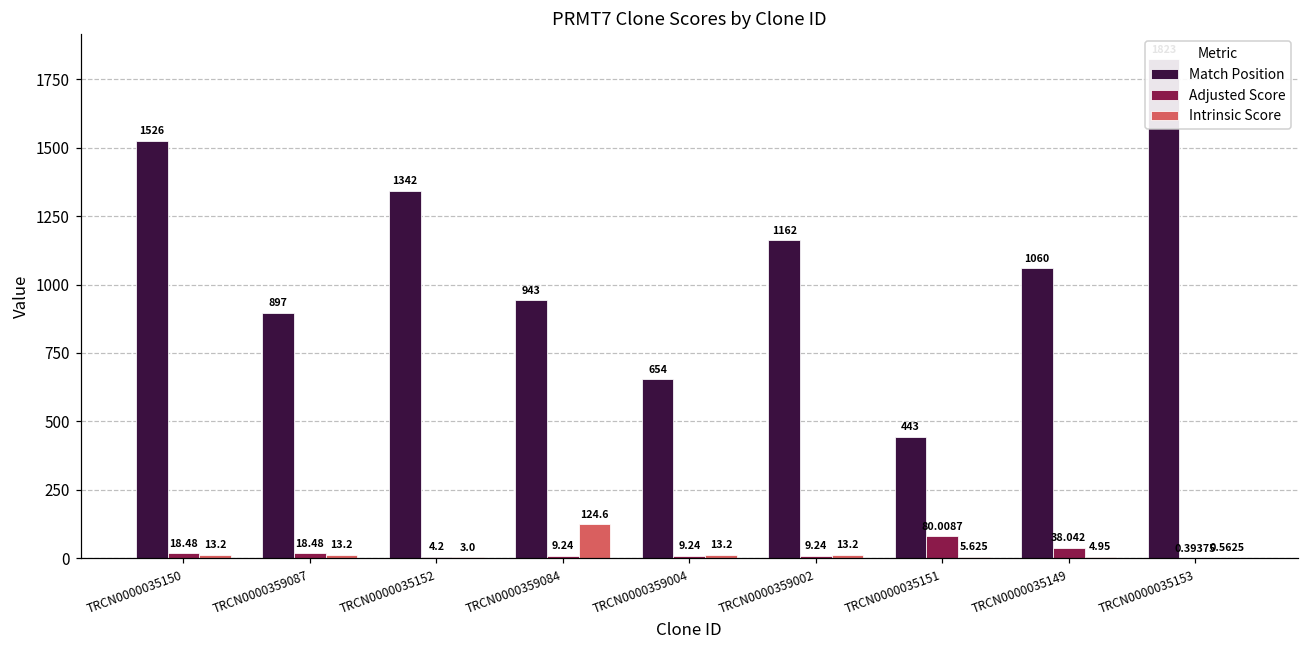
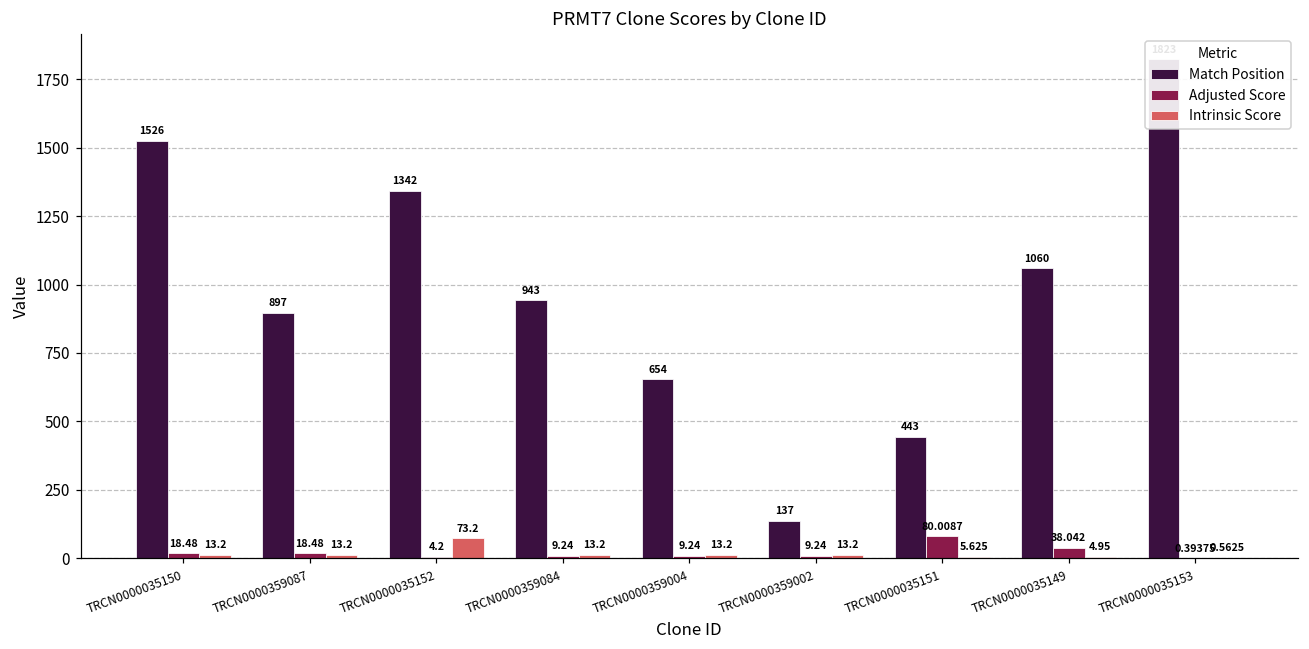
  {
    "Match Position": {
      "TRCN0000035150": 1526,
      "TRCN0000359087": 897,
      "TRCN0000035152": 1342,
      "TRCN0000359084": 943,
      "TRCN0000359004": 654,
-     "TRCN0000359002": 1162,
+     "TRCN0000359002": 137,
      "TRCN0000035151": 443,
      "TRCN0000035149": 1060
    },
    "Adjusted Score": {
      "TRCN0000035150": 18.48,
      "TRCN0000359087": 18.48,
      "TRCN0000035152": 4.2,
      "TRCN0000359084": 9.24,
      "TRCN0000359004": 9.24,
      "TRCN0000359002": 9.24,
      "TRCN0000035151": 80.0087,
      "TRCN0000035149": 38.042
    },
    "Intrinsic Score": {
      "TRCN0000035150": 13.2,
      "TRCN0000359087": 13.2,
-     "TRCN0000035152": 3.0,
-     "TRCN0000359084": 124.6,
+     "TRCN0000035152": 73.2,
+     "TRCN0000359084": 13.2,
      "TRCN0000359004": 13.2,
      "TRCN0000359002": 13.2,
      "TRCN0000035151": 5.625,
      "TRCN0000035149": 4.95
    }
  }
